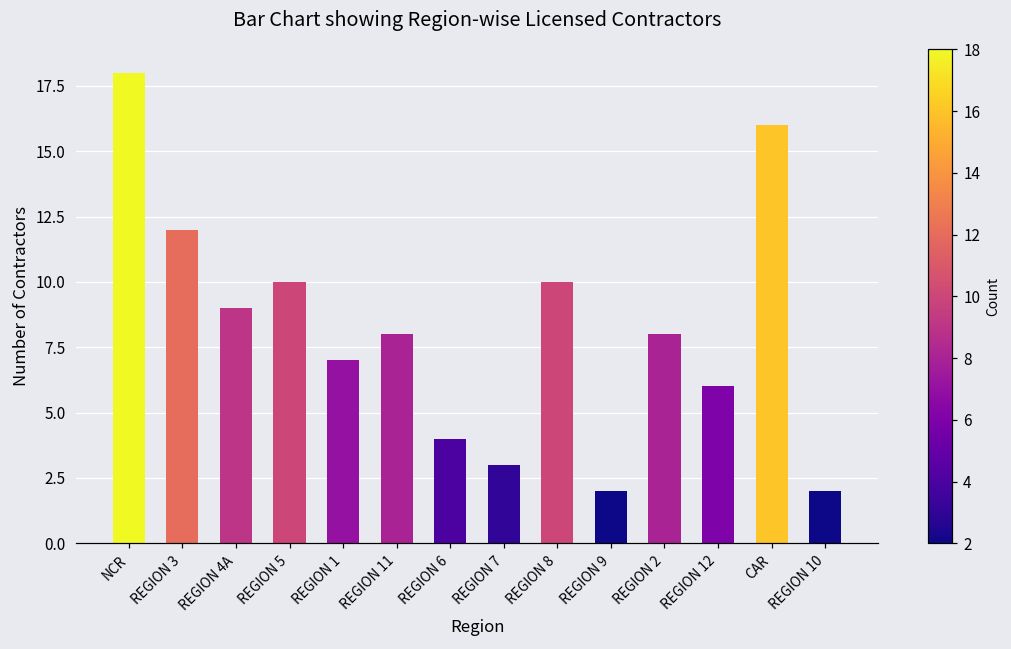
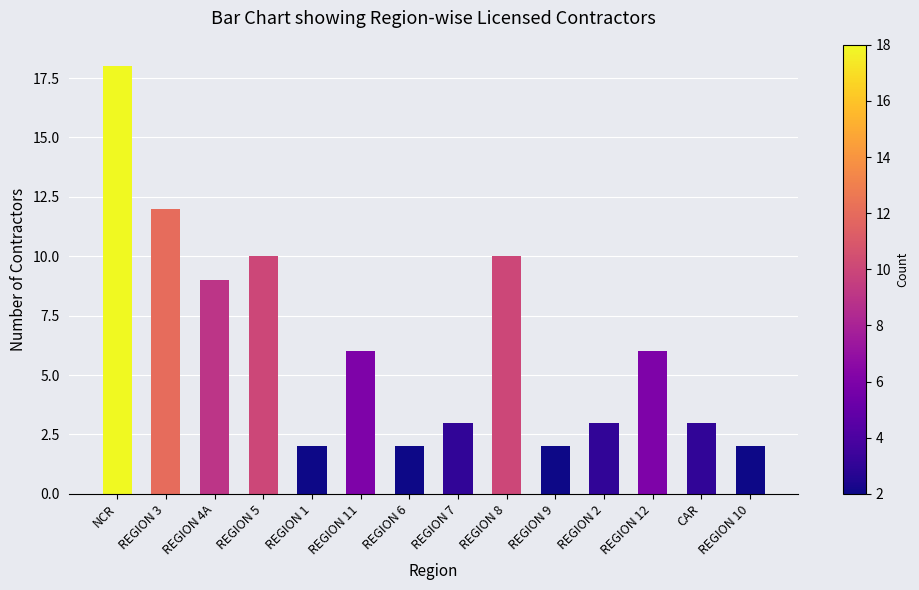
  {
    "NCR": 18,
    "REGION 3": 12,
    "REGION 4A": 9,
    "REGION 5": 10,
-   "REGION 1": 7,
-   "REGION 11": 8,
-   "REGION 6": 4,
+   "REGION 1": 2,
+   "REGION 11": 6,
+   "REGION 6": 2,
    "REGION 7": 3,
    "REGION 8": 10,
    "REGION 9": 2,
-   "REGION 2": 8,
+   "REGION 2": 3,
    "REGION 12": 6,
-   "CAR": 16,
+   "CAR": 3,
    "REGION 10": 2
  }
